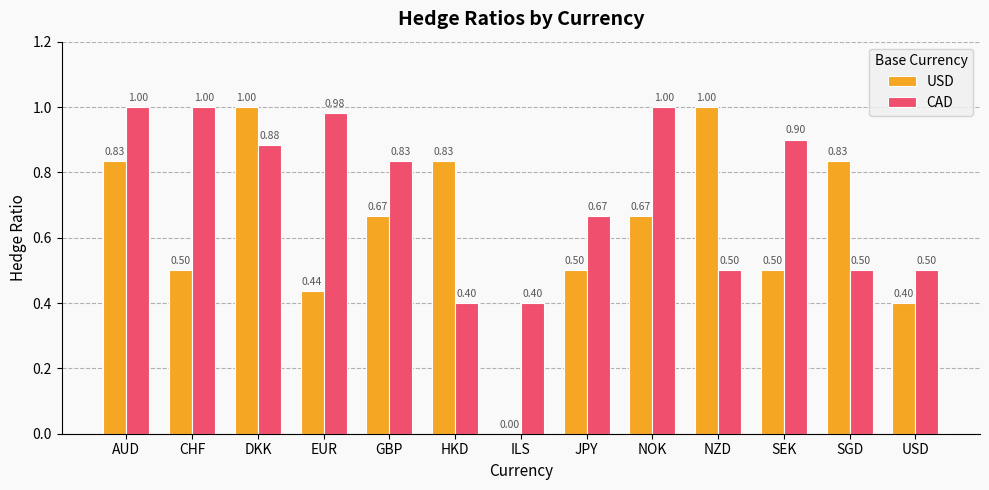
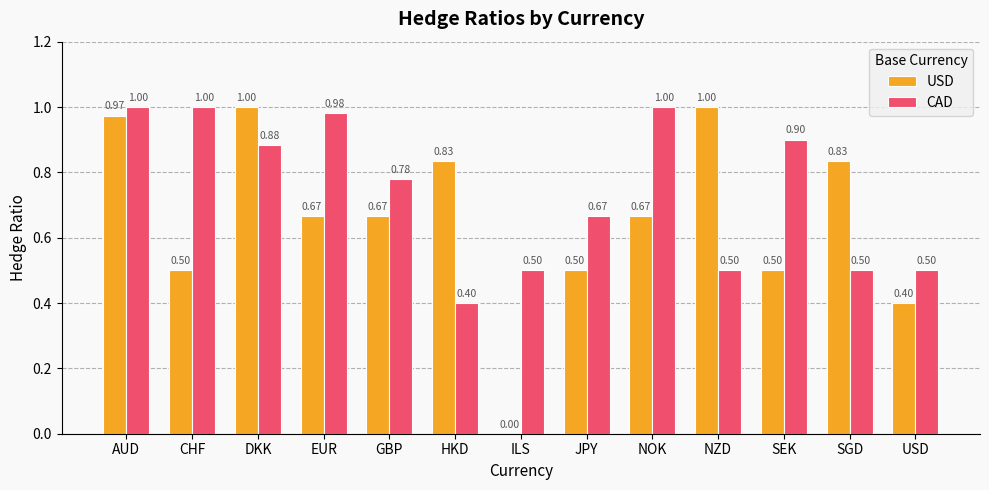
  {
    "USD": {
-     "AUD": 0.83,
+     "AUD": 0.97,
      "CHF": 0.50,
      "DKK": 1.00,
-     "EUR": 0.44,
+     "EUR": 0.67,
      "GBP": 0.67,
      "HKD": 0.83,
      "ILS": 0.00,
      "JPY": 0.50,
      "NOK": 0.67,
      "NZD": 1.00,
      "SEK": 0.50,
      "SGD": 0.83,
      "USD": 0.40
    },
    "CAD": {
      "AUD": 1.00,
      "CHF": 1.00,
      "DKK": 0.88,
      "EUR": 0.98,
-     "GBP": 0.83,
+     "GBP": 0.78,
      "HKD": 0.40,
-     "ILS": 0.40,
+     "ILS": 0.50,
      "JPY": 0.67,
      "NOK": 1.00,
      "NZD": 0.50,
      "SEK": 0.90,
      "SGD": 0.50,
      "USD": 0.50
    }
  }
